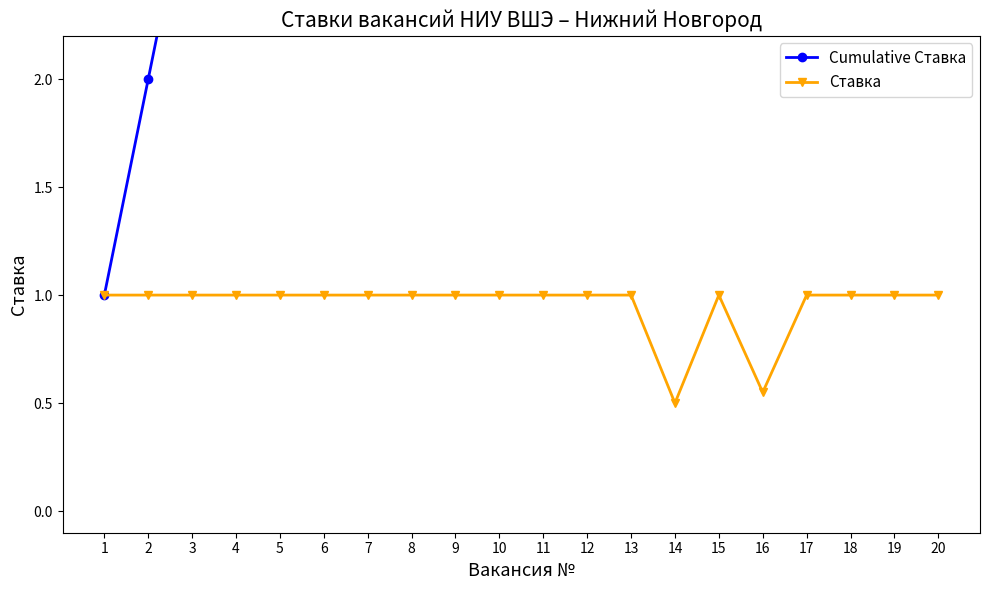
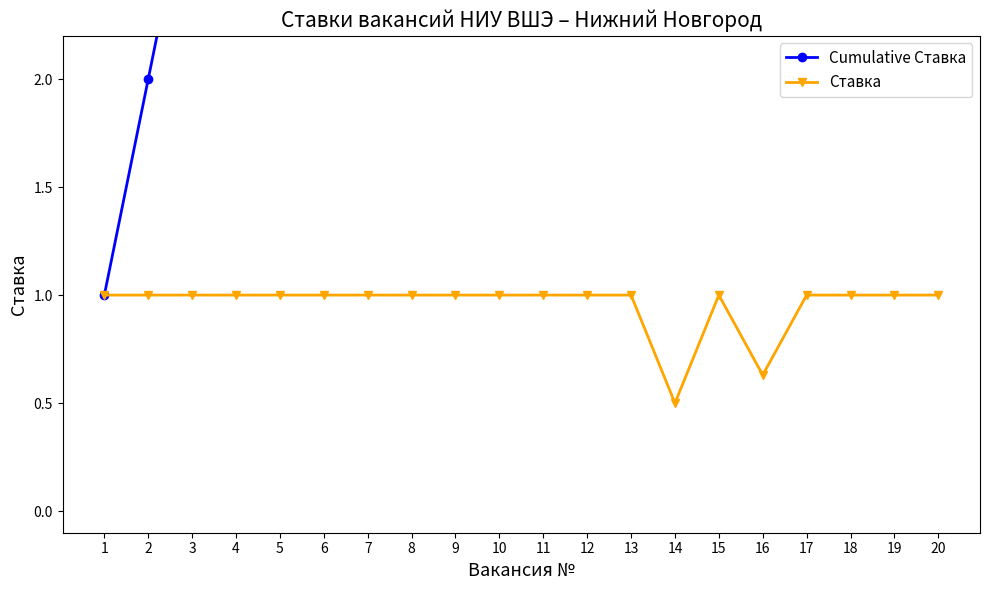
  {
    "Cumulative Ставка": {
      "2": 2.00
    },
    "Ставка": {
      "2": 1.00,
      "3": 1.00,
      "4": 1.00,
      "5": 1.00,
      "6": 1.00,
      "7": 1.00,
      "8": 1.00,
      "9": 1.00,
      "10": 1.00,
      "11": 1.00,
      "12": 1.00,
      "13": 1.00,
      "14": 0.50,
      "15": 1.00,
-     "16": 0.55,
+     "16": 0.63,
      "17": 1.00,
      "18": 1.00,
      "19": 1.00,
      "20": 1.00
    }
  }
